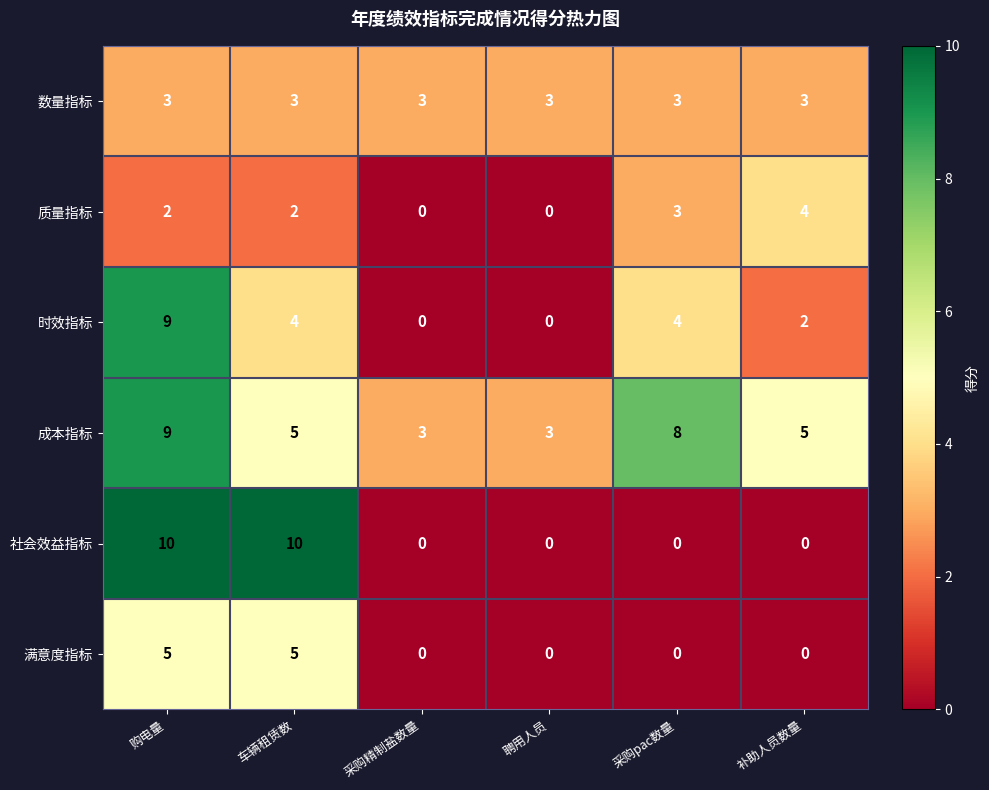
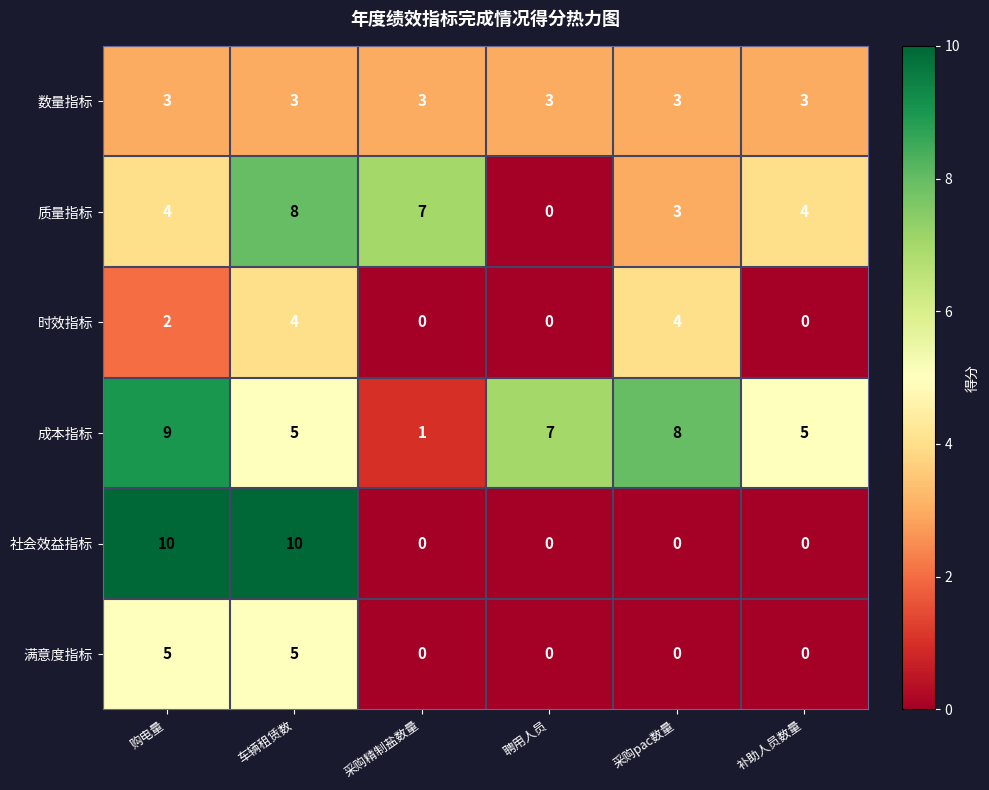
  {
    "数量指标": {
      "购电量": 3,
      "车辆租赁数": 3,
      "采购精制盐数量": 3,
      "聘用人员": 3,
      "采购pac数量": 3,
      "补助人员数量": 3
    },
    "质量指标": {
-     "购电量": 2,
-     "车辆租赁数": 2,
-     "采购精制盐数量": 0,
+     "购电量": 4,
+     "车辆租赁数": 8,
+     "采购精制盐数量": 7,
      "聘用人员": 0,
      "采购pac数量": 3,
      "补助人员数量": 4
    },
    "时效指标": {
-     "购电量": 9,
+     "购电量": 2,
      "车辆租赁数": 4,
      "采购精制盐数量": 0,
      "聘用人员": 0,
      "采购pac数量": 4,
-     "补助人员数量": 2
+     "补助人员数量": 0
    },
    "成本指标": {
      "购电量": 9,
      "车辆租赁数": 5,
-     "采购精制盐数量": 3,
-     "聘用人员": 3,
+     "采购精制盐数量": 1,
+     "聘用人员": 7,
      "采购pac数量": 8,
      "补助人员数量": 5
    },
    "社会效益指标": {
      "购电量": 10,
      "车辆租赁数": 10,
      "采购精制盐数量": 0,
      "聘用人员": 0,
      "采购pac数量": 0,
      "补助人员数量": 0
    },
    "满意度指标": {
      "购电量": 5,
      "车辆租赁数": 5,
      "采购精制盐数量": 0,
      "聘用人员": 0,
      "采购pac数量": 0,
      "补助人员数量": 0
    }
  }
